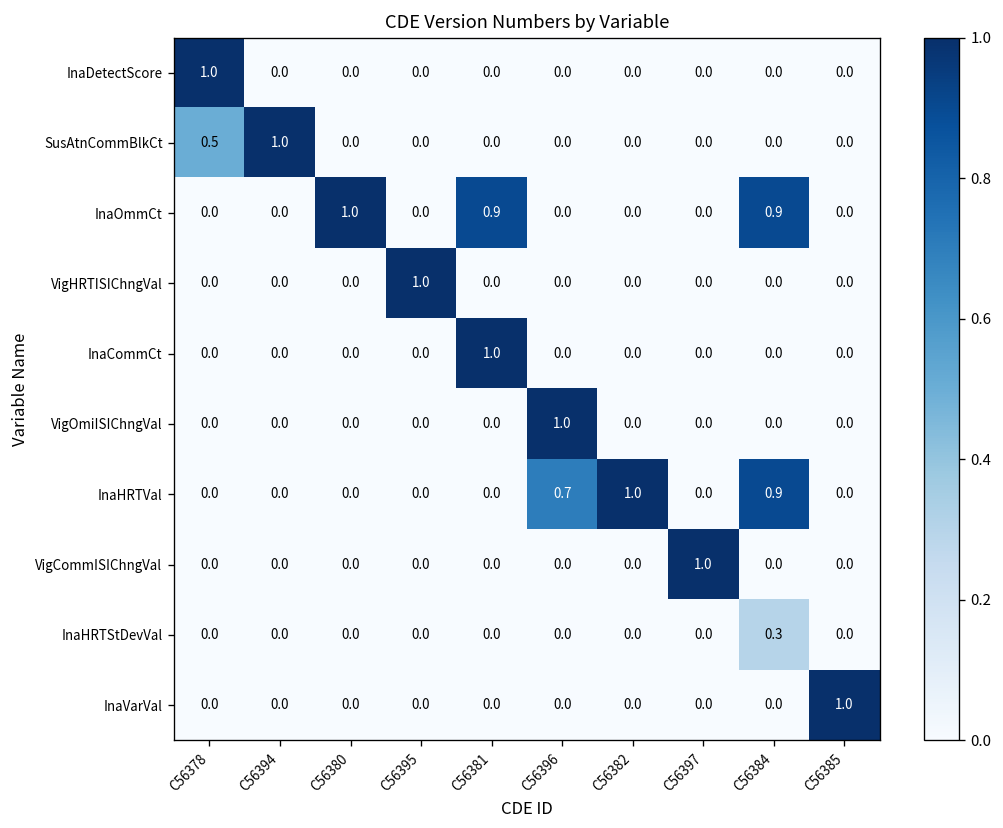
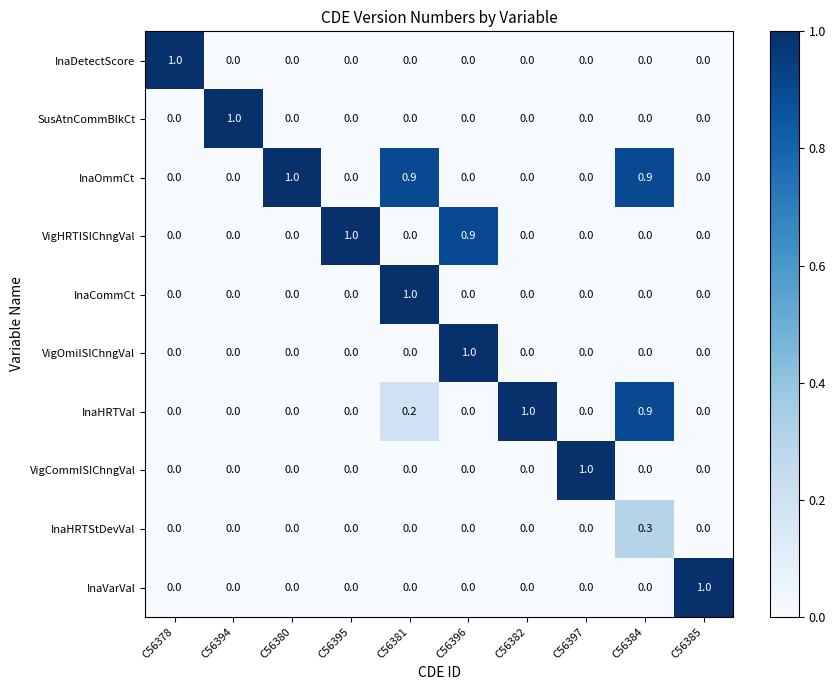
  {
    "InaDetectScore": {
      "C56378": 1.0,
      "C56394": 0.0,
      "C56380": 0.0,
      "C56395": 0.0,
      "C56381": 0.0,
      "C56396": 0.0,
      "C56382": 0.0,
      "C56397": 0.0,
      "C56384": 0.0,
      "C56385": 0.0
    },
    "SusAtnCommBlkCt": {
-     "C56378": 0.5,
+     "C56378": 0.0,
      "C56394": 1.0,
      "C56380": 0.0,
      "C56395": 0.0,
      "C56381": 0.0,
      "C56396": 0.0,
      "C56382": 0.0,
      "C56397": 0.0,
      "C56384": 0.0,
      "C56385": 0.0
    },
    "InaOmmCt": {
      "C56378": 0.0,
      "C56394": 0.0,
      "C56380": 1.0,
      "C56395": 0.0,
      "C56381": 0.9,
      "C56396": 0.0,
      "C56382": 0.0,
      "C56397": 0.0,
      "C56384": 0.9,
      "C56385": 0.0
    },
    "VigHRTISIChngVal": {
      "C56378": 0.0,
      "C56394": 0.0,
      "C56380": 0.0,
      "C56395": 1.0,
      "C56381": 0.0,
-     "C56396": 0.0,
+     "C56396": 0.9,
      "C56382": 0.0,
      "C56397": 0.0,
      "C56384": 0.0,
      "C56385": 0.0
    },
    "InaCommCt": {
      "C56378": 0.0,
      "C56394": 0.0,
      "C56380": 0.0,
      "C56395": 0.0,
      "C56381": 1.0,
      "C56396": 0.0,
      "C56382": 0.0,
      "C56397": 0.0,
      "C56384": 0.0,
      "C56385": 0.0
    },
    "VigOmiISIChngVal": {
      "C56378": 0.0,
      "C56394": 0.0,
      "C56380": 0.0,
      "C56395": 0.0,
      "C56381": 0.0,
      "C56396": 1.0,
      "C56382": 0.0,
      "C56397": 0.0,
      "C56384": 0.0,
      "C56385": 0.0
    },
    "InaHRTVal": {
      "C56378": 0.0,
      "C56394": 0.0,
      "C56380": 0.0,
      "C56395": 0.0,
-     "C56381": 0.0,
-     "C56396": 0.7,
+     "C56381": 0.2,
+     "C56396": 0.0,
      "C56382": 1.0,
      "C56397": 0.0,
      "C56384": 0.9,
      "C56385": 0.0
    },
    "VigCommISIChngVal": {
      "C56378": 0.0,
      "C56394": 0.0,
      "C56380": 0.0,
      "C56395": 0.0,
      "C56381": 0.0,
      "C56396": 0.0,
      "C56382": 0.0,
      "C56397": 1.0,
      "C56384": 0.0,
      "C56385": 0.0
    },
    "InaHRTStDevVal": {
      "C56378": 0.0,
      "C56394": 0.0,
      "C56380": 0.0,
      "C56395": 0.0,
      "C56381": 0.0,
      "C56396": 0.0,
      "C56382": 0.0,
      "C56397": 0.0,
      "C56384": 0.3,
      "C56385": 0.0
    },
    "InaVarVal": {
      "C56378": 0.0,
      "C56394": 0.0,
      "C56380": 0.0,
      "C56395": 0.0,
      "C56381": 0.0,
      "C56396": 0.0,
      "C56382": 0.0,
      "C56397": 0.0,
      "C56384": 0.0,
      "C56385": 1.0
    }
  }
